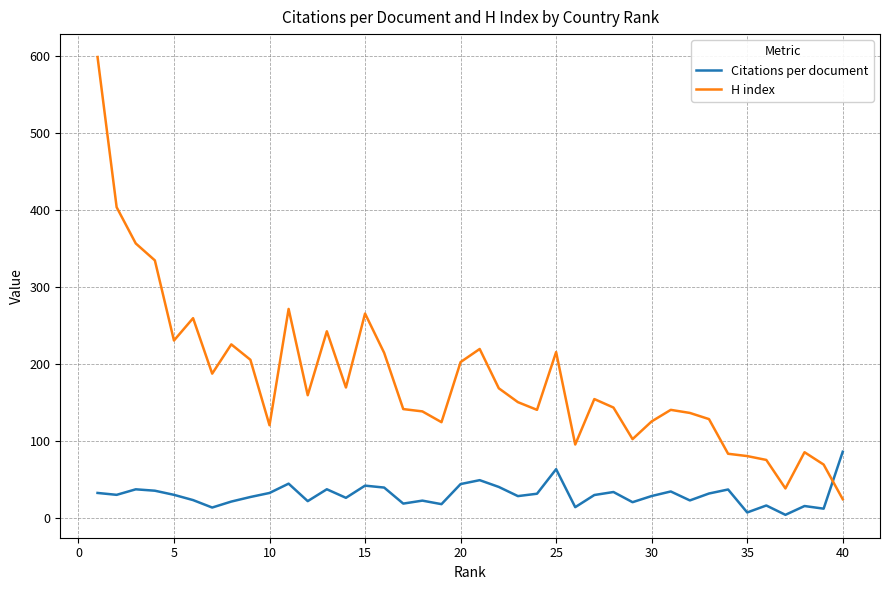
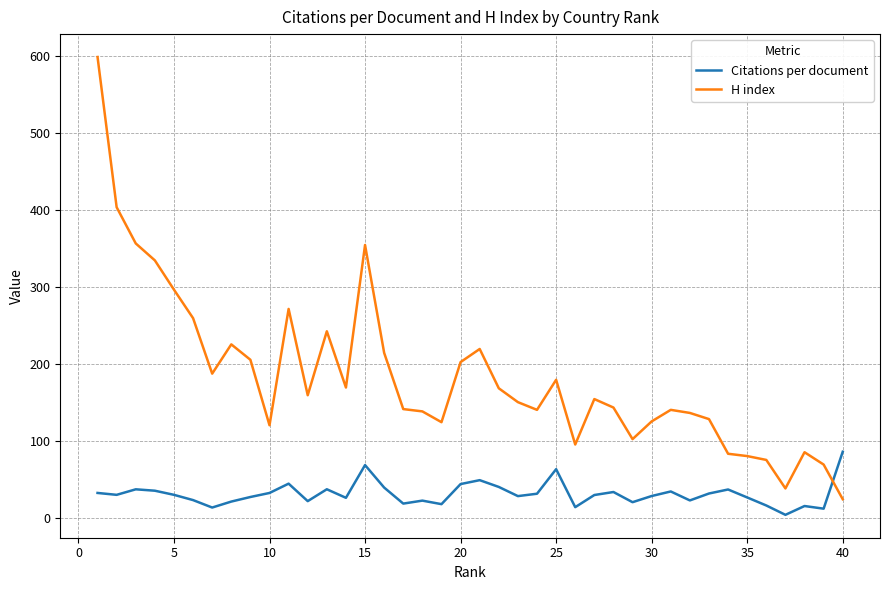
  {
    "Citations per document": {
      "5": 30,
      "10": 30,
-     "15": 40,
+     "15": 70,
      "20": 40,
      "25": 60,
      "30": 30,
-     "35": 10,
+     "35": 30,
      "40": 90
    },
    "H index": {
-     "5": 230,
+     "5": 300,
      "10": 120,
-     "15": 270,
+     "15": 360,
      "20": 200,
-     "25": 220,
+     "25": 180,
      "30": 130,
      "35": 80,
      "40": 30
    }
  }
